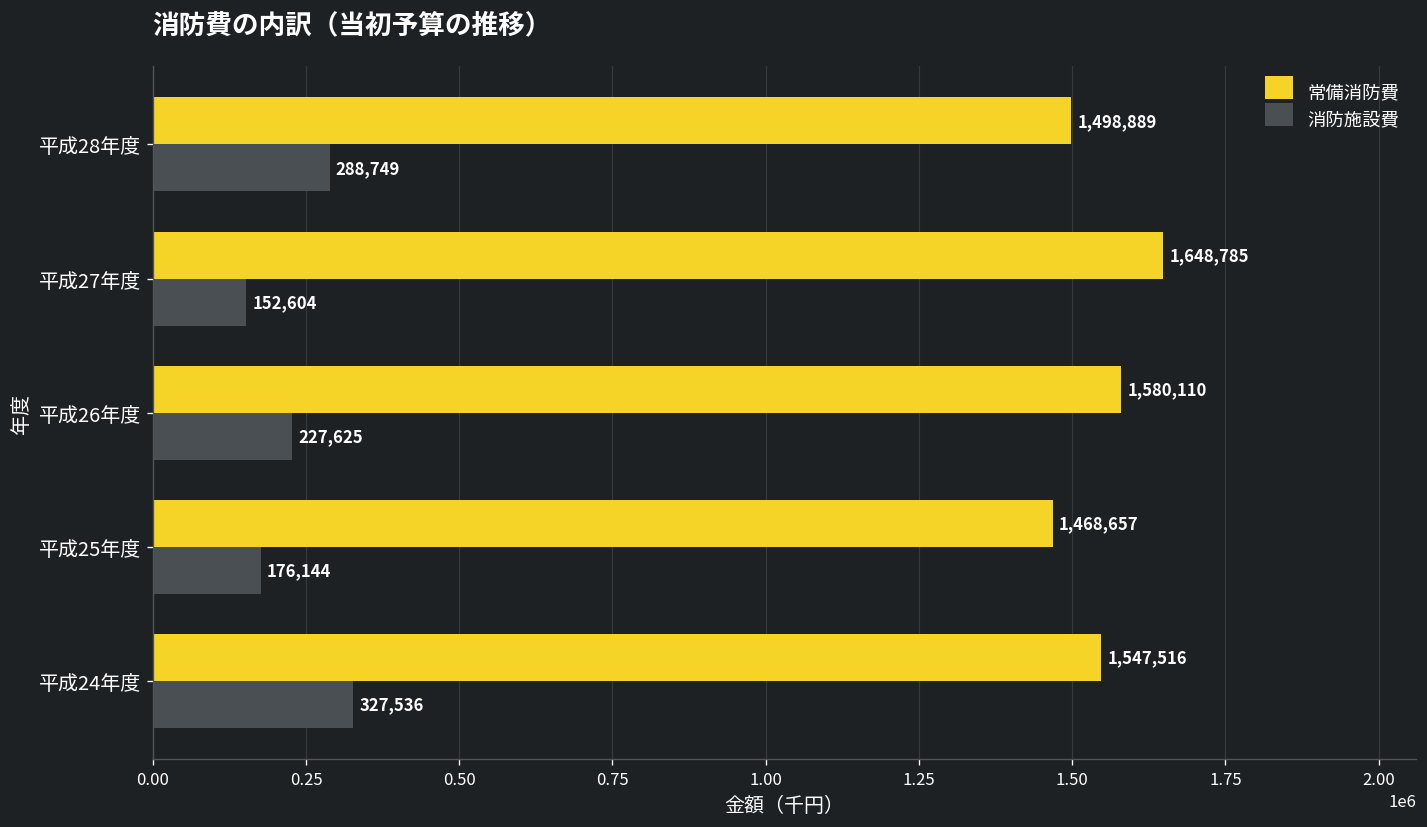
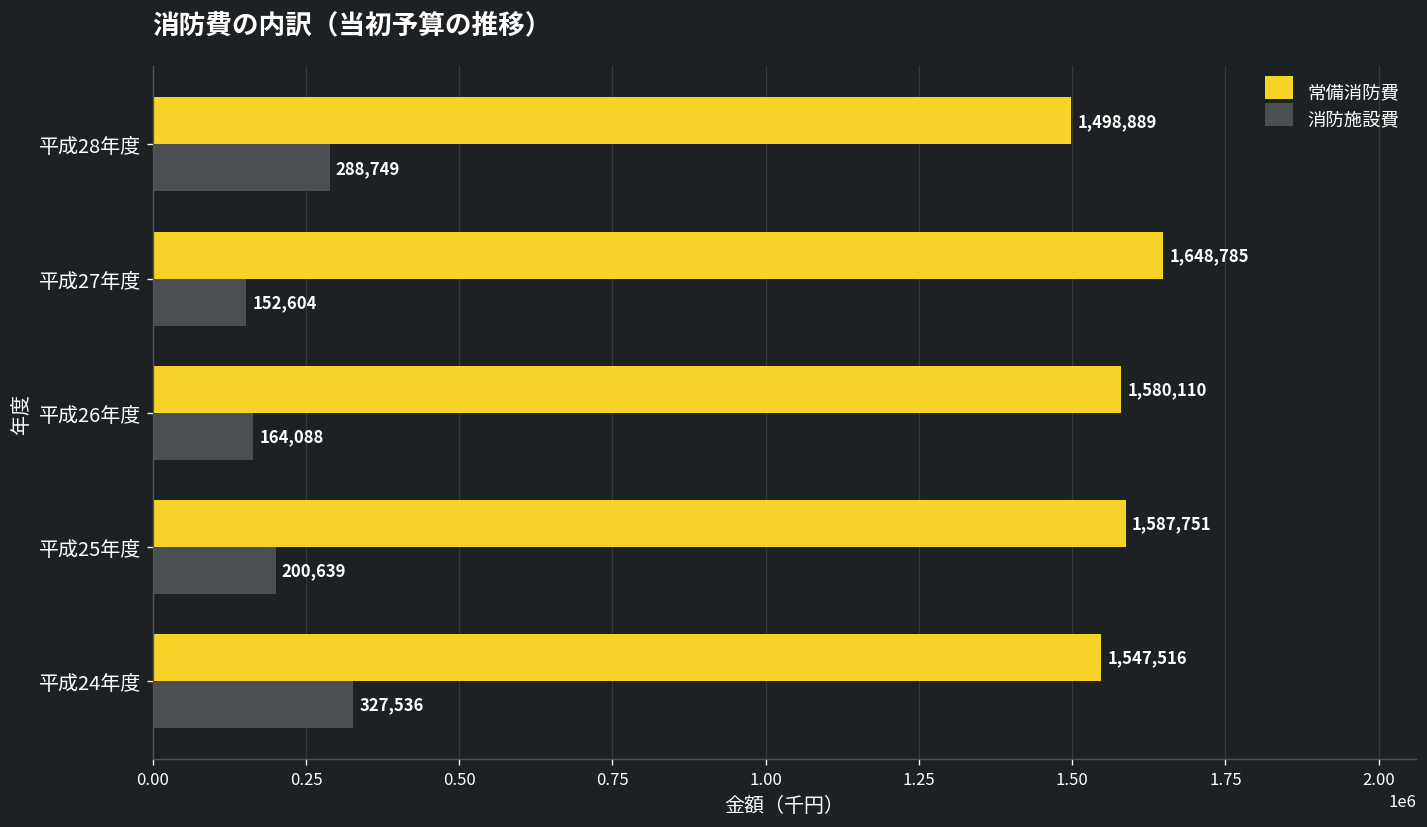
  {
    "常備消防費": {
      "平成28年度": "1,498,889",
      "平成27年度": "1,648,785",
      "平成26年度": "1,580,110",
-     "平成25年度": "1,468,657",
+     "平成25年度": "1,587,751",
      "平成24年度": "1,547,516"
    },
    "消防施設費": {
      "平成28年度": "288,749",
      "平成27年度": "152,604",
-     "平成26年度": "227,625",
-     "平成25年度": "176,144",
+     "平成26年度": "164,088",
+     "平成25年度": "200,639",
      "平成24年度": "327,536"
    }
  }
